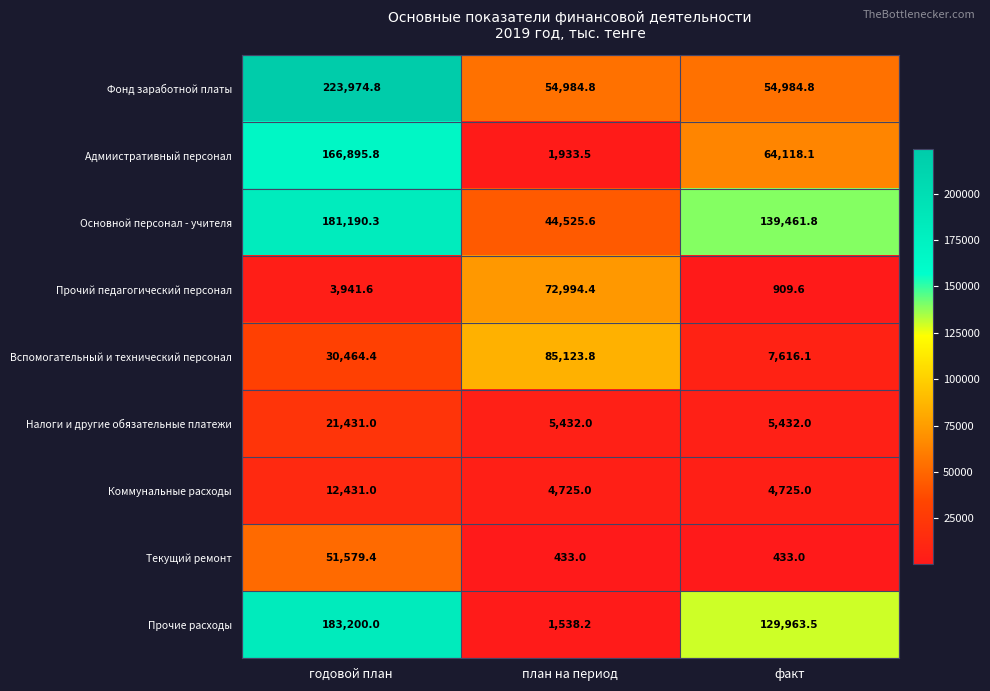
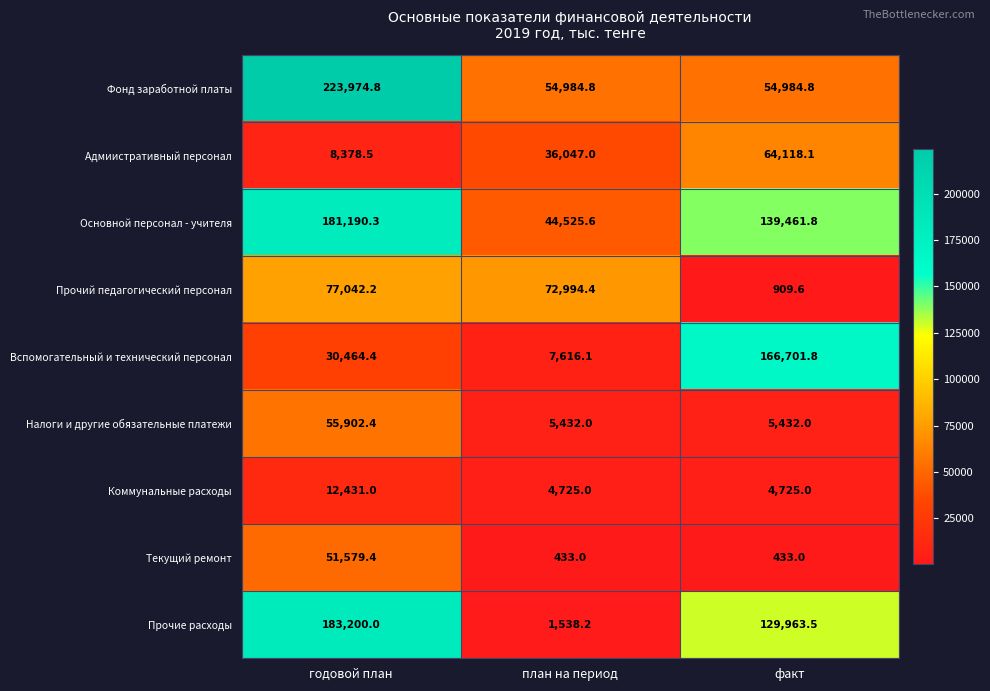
  {
    "Фонд заработной платы": {
      "годовой план": "223,974.8",
      "план на период": "54,984.8",
      "факт": "54,984.8"
    },
    "Адмиистративный персонал": {
-     "годовой план": "166,895.8",
-     "план на период": "1,933.5",
+     "годовой план": "8,378.5",
+     "план на период": "36,047.0",
      "факт": "64,118.1"
    },
    "Основной персонал - учителя": {
      "годовой план": "181,190.3",
      "план на период": "44,525.6",
      "факт": "139,461.8"
    },
    "Прочий педагогический персонал": {
-     "годовой план": "3,941.6",
+     "годовой план": "77,042.2",
      "план на период": "72,994.4",
      "факт": "909.6"
    },
    "Вспомогательный и технический персонал": {
      "годовой план": "30,464.4",
-     "план на период": "85,123.8",
-     "факт": "7,616.1"
+     "план на период": "7,616.1",
+     "факт": "166,701.8"
    },
    "Налоги и другие обязательные платежи": {
-     "годовой план": "21,431.0",
+     "годовой план": "55,902.4",
      "план на период": "5,432.0",
      "факт": "5,432.0"
    },
    "Коммунальные расходы": {
      "годовой план": "12,431.0",
      "план на период": "4,725.0",
      "факт": "4,725.0"
    },
    "Текущий ремонт": {
      "годовой план": "51,579.4",
      "план на период": "433.0",
      "факт": "433.0"
    },
    "Прочие расходы": {
      "годовой план": "183,200.0",
      "план на период": "1,538.2",
      "факт": "129,963.5"
    }
  }
